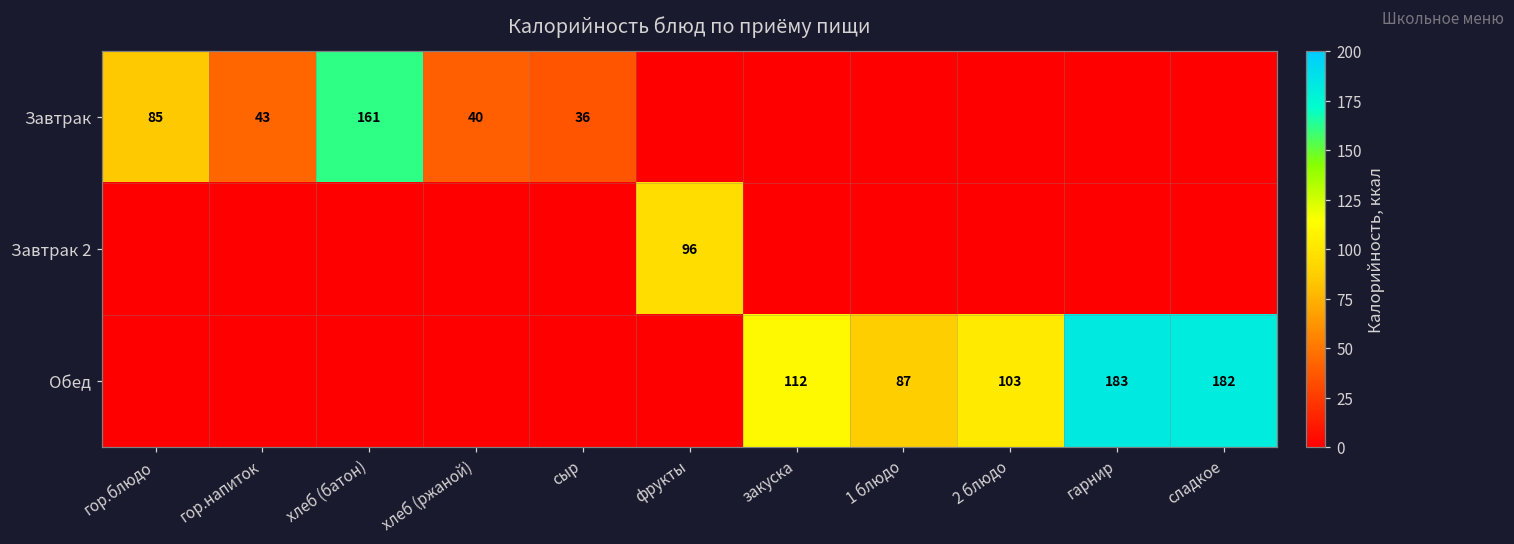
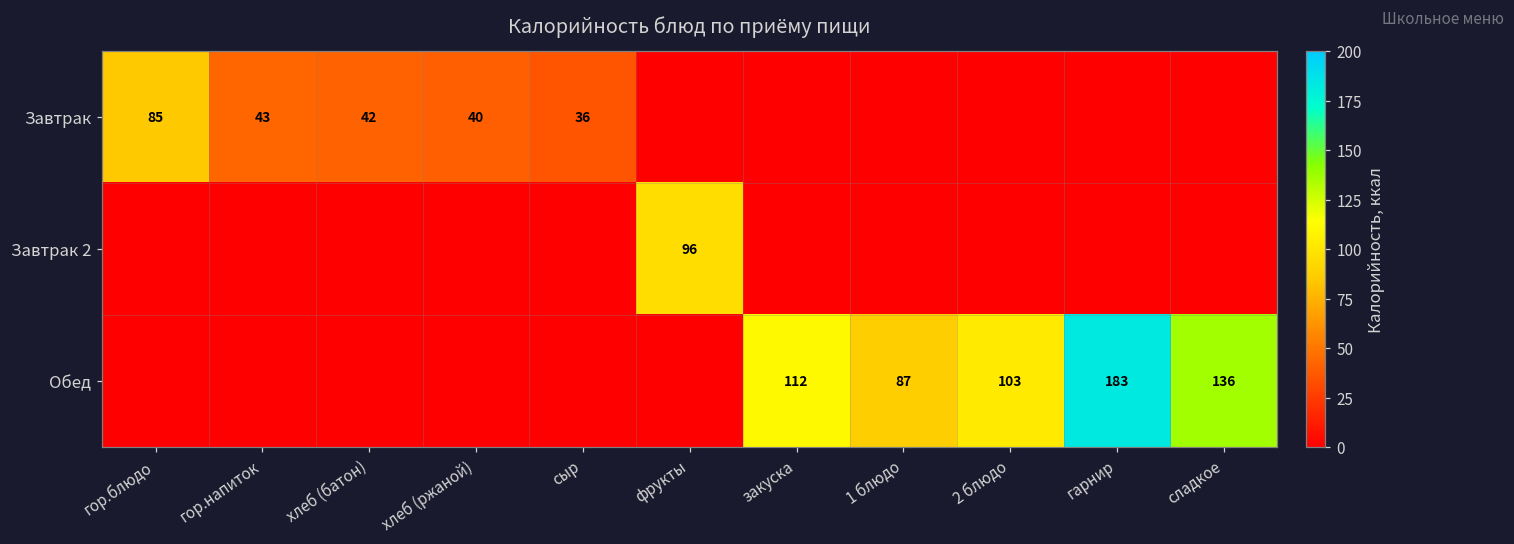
  {
    "Завтрак": {
      "гор.блюдо": 85,
      "гор.напиток": 43,
-     "хлеб (батон)": 161,
+     "хлеб (батон)": 42,
      "хлеб (ржаной)": 40,
      "сыр": 36
    },
    "Завтрак 2": {
      "фрукты": 96
    },
    "Обед": {
      "закуска": 112,
      "1 блюдо": 87,
      "2 блюдо": 103,
      "гарнир": 183,
-     "сладкое": 182
+     "сладкое": 136
    }
  }
